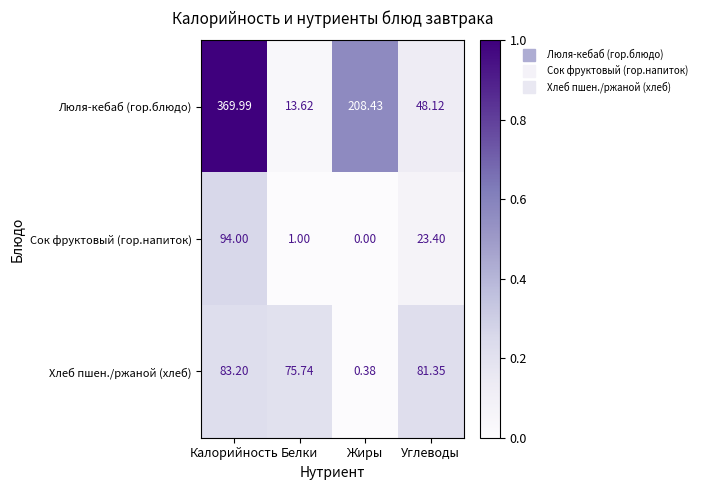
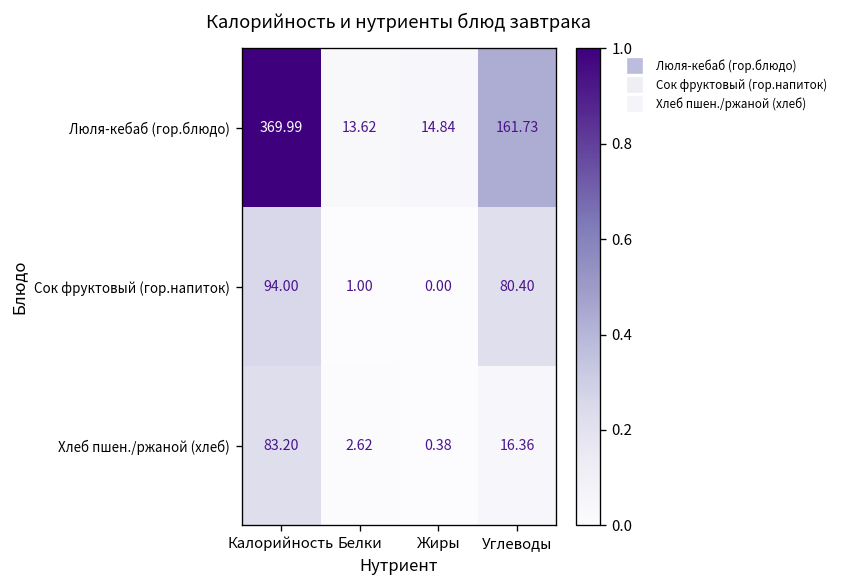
  {
    "Люля-кебаб (гор.блюдо)": {
      "Калорийность": 369.99,
      "Белки": 13.62,
-     "Жиры": 208.43,
-     "Углеводы": 48.12
+     "Жиры": 14.84,
+     "Углеводы": 161.73
    },
    "Сок фруктовый (гор.напиток)": {
      "Калорийность": 94.00,
      "Белки": 1.00,
      "Жиры": 0.00,
-     "Углеводы": 23.40
+     "Углеводы": 80.40
    },
    "Хлеб пшен./ржаной (хлеб)": {
      "Калорийность": 83.20,
-     "Белки": 75.74,
+     "Белки": 2.62,
      "Жиры": 0.38,
-     "Углеводы": 81.35
+     "Углеводы": 16.36
    }
  }
